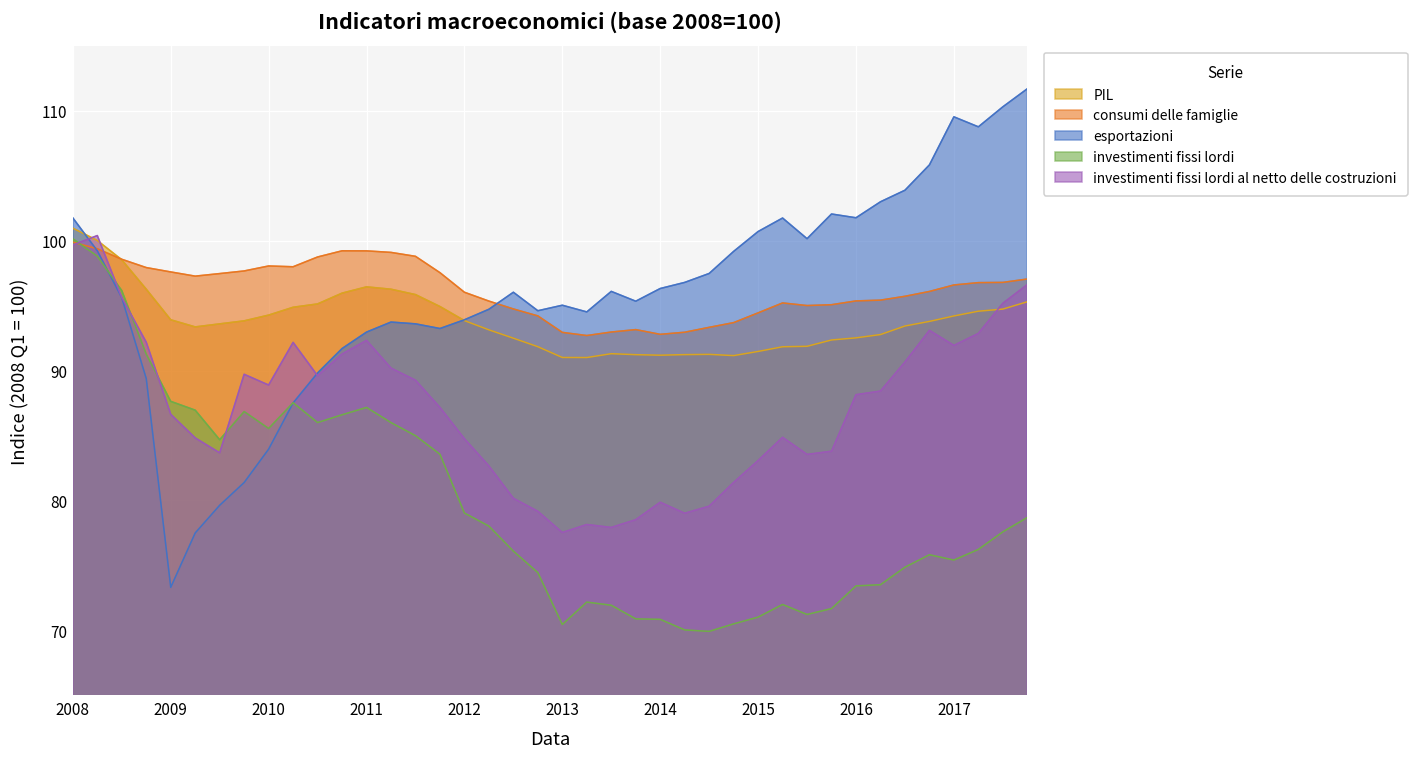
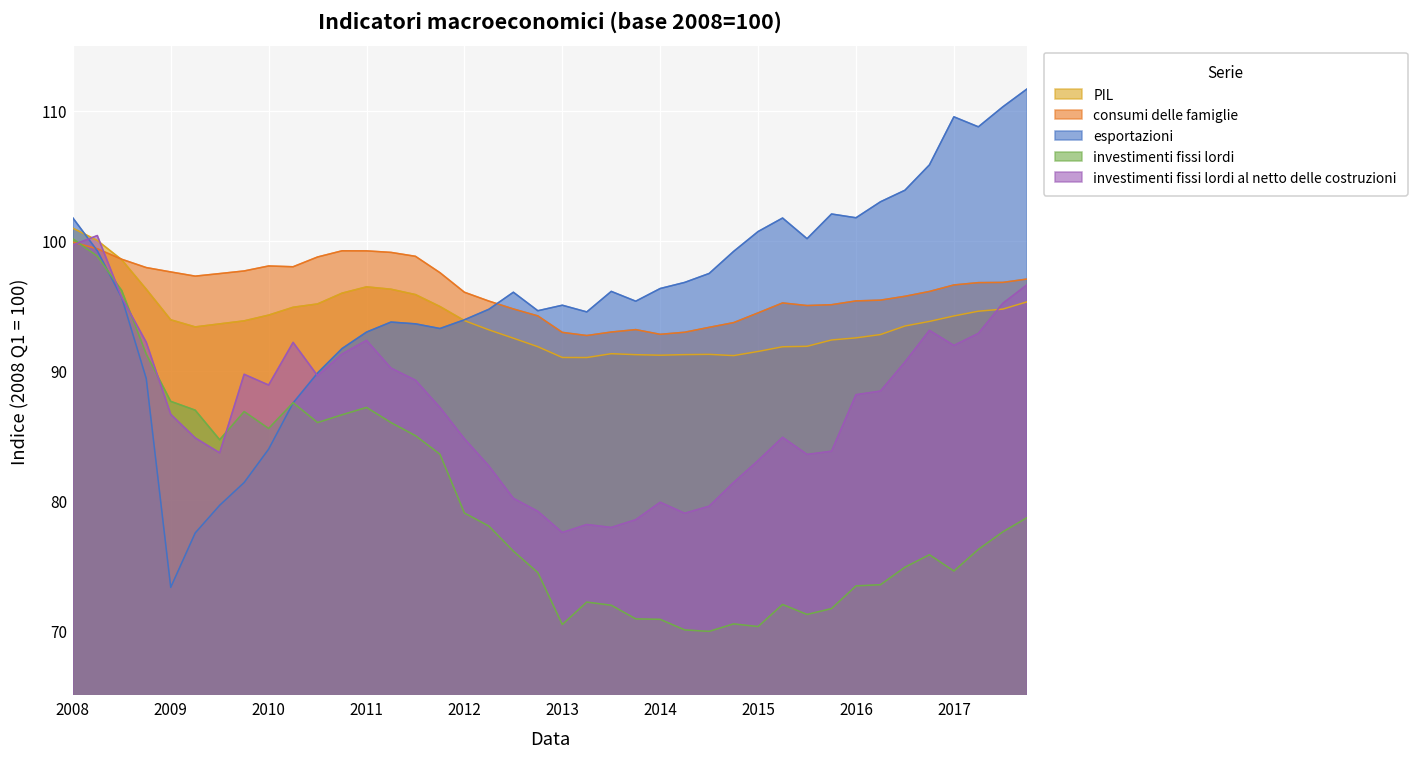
  {
    "esportazioni": {
      "2008": 101.8,
      "2009": 73.3,
      "2010": 84.0,
      "2011": 93.0,
      "2013": 95.0,
      "2014": 96.3,
      "2015": 100.7,
      "2016": 101.8,
      "2017": 109.5
    },
    "investimenti fissi lordi": {
      "2008": 100.1,
      "2009": 87.6,
      "2010": 85.5,
      "2011": 87.2,
      "2012": 79.0,
      "2013": 70.5,
      "2014": 70.9,
-     "2015": 71.0,
+     "2015": 70.3,
      "2016": 73.4,
-     "2017": 75.4
+     "2017": 74.6
    },
    "investimenti fissi lordi al netto delle costruzioni": {
      "2008": 99.7,
      "2009": 86.6,
      "2010": 88.9,
      "2011": 92.3,
      "2012": 84.8,
      "2013": 77.5,
      "2014": 79.9,
      "2015": 83.1,
      "2016": 88.1,
      "2017": 91.9
    }
  }
